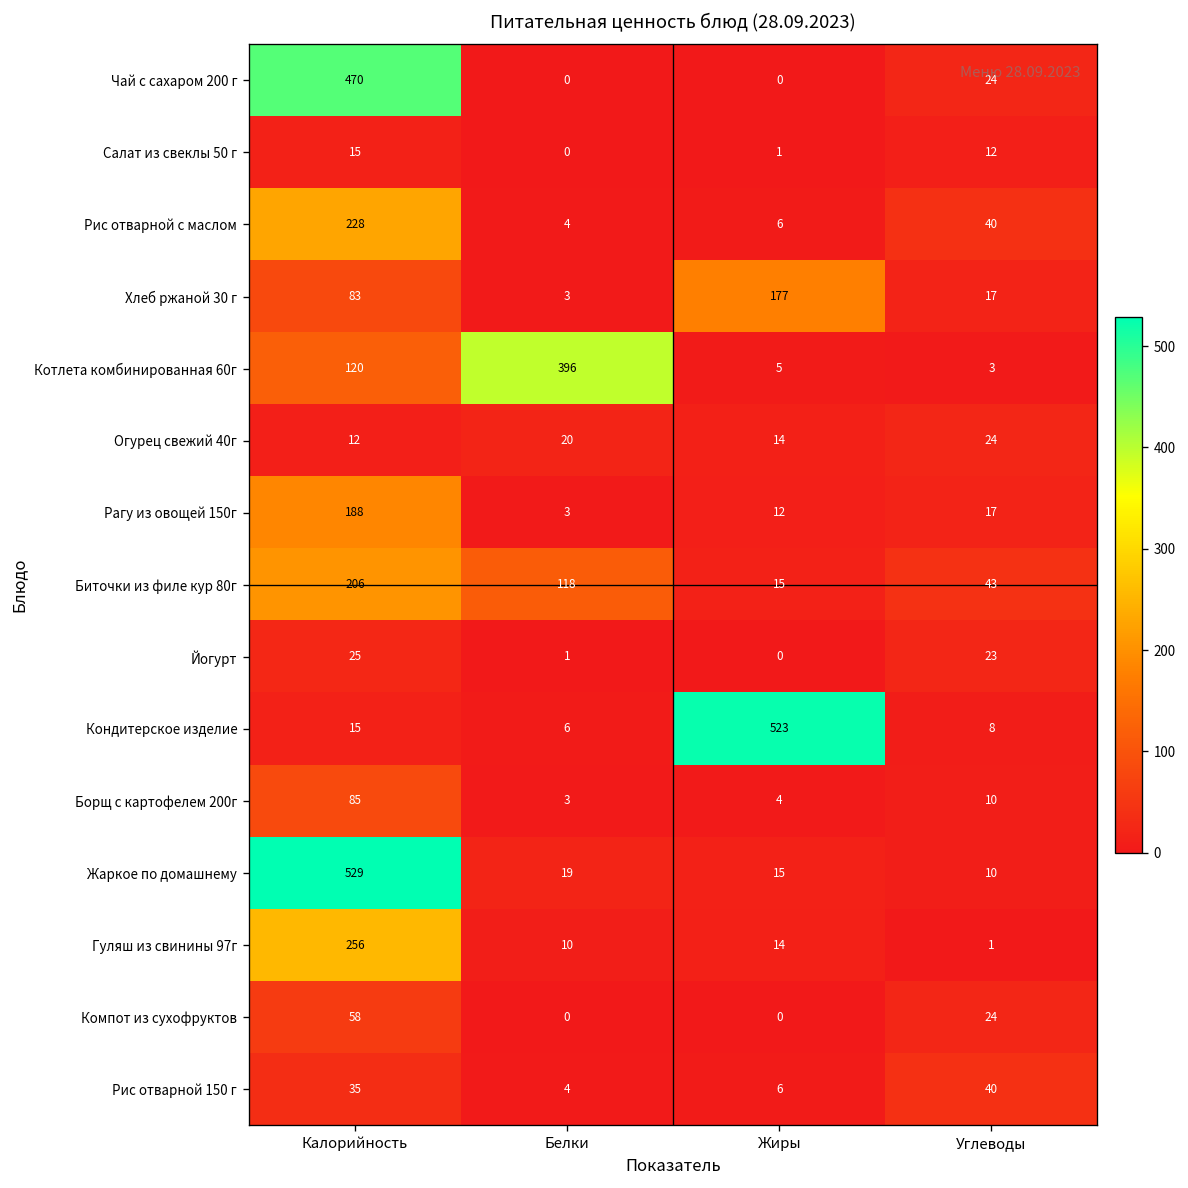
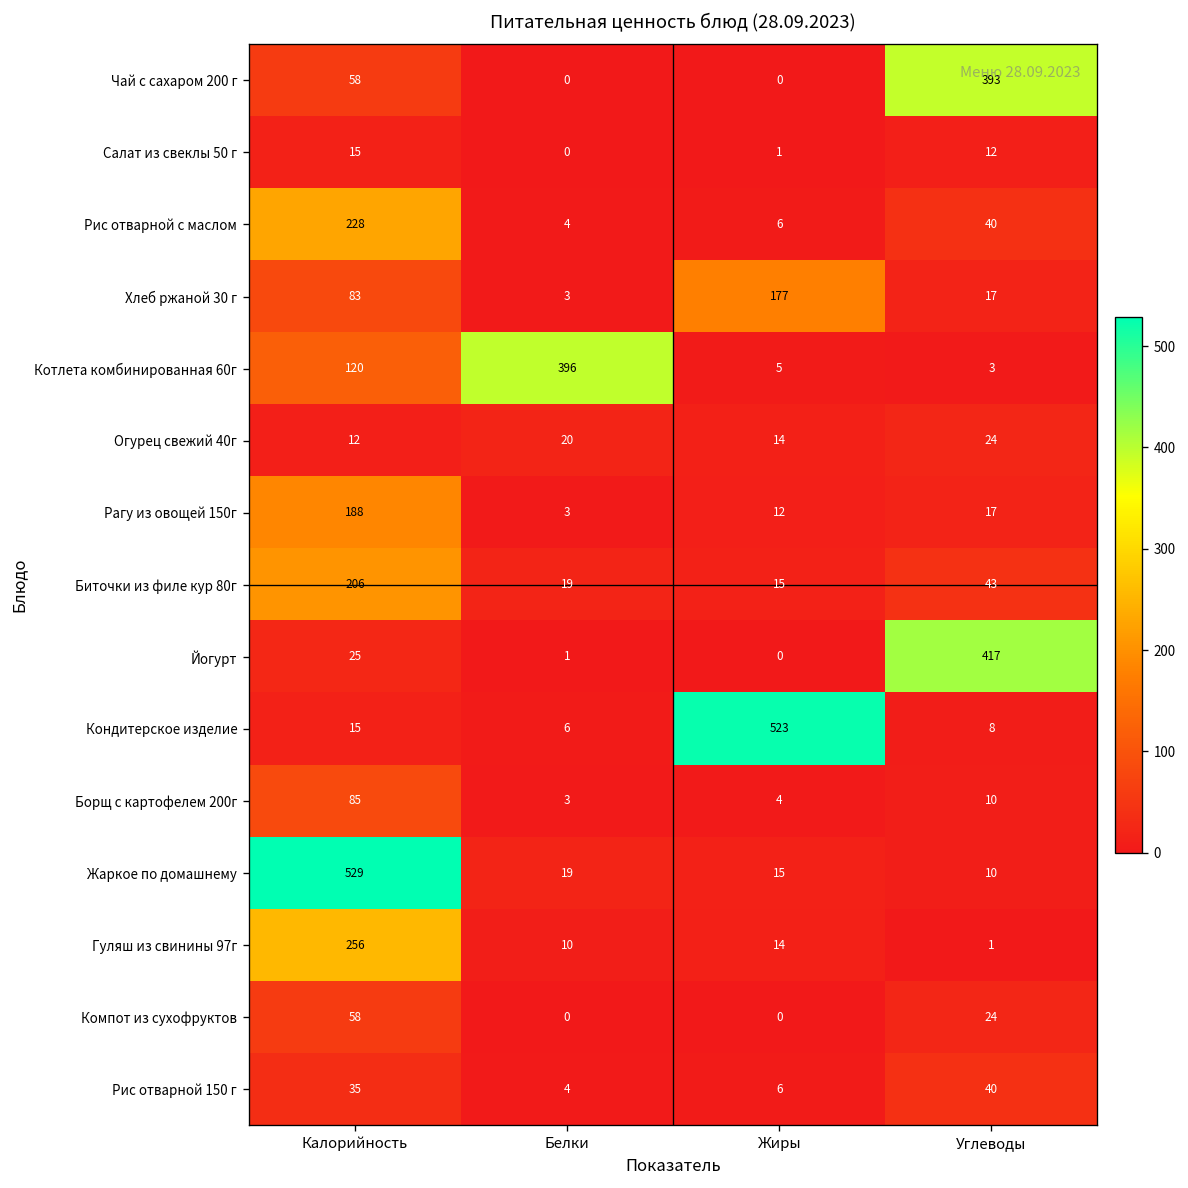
  {
    "Чай с сахаром 200 г": {
-     "Калорийность": 470,
+     "Калорийность": 58,
      "Белки": 0,
      "Жиры": 0,
-     "Углеводы": 24
+     "Углеводы": 393
    },
    "Салат из свеклы 50 г": {
      "Калорийность": 15,
      "Белки": 0,
      "Жиры": 1,
      "Углеводы": 12
    },
    "Рис отварной с маслом": {
      "Калорийность": 228,
      "Белки": 4,
      "Жиры": 6,
      "Углеводы": 40
    },
    "Хлеб ржаной 30 г": {
      "Калорийность": 83,
      "Белки": 3,
      "Жиры": 177,
      "Углеводы": 17
    },
    "Котлета комбинированная 60г": {
      "Калорийность": 120,
      "Белки": 396,
      "Жиры": 5,
      "Углеводы": 3
    },
    "Огурец свежий 40г": {
      "Калорийность": 12,
      "Белки": 20,
      "Жиры": 14,
      "Углеводы": 24
    },
    "Рагу из овощей 150г": {
      "Калорийность": 188,
      "Белки": 3,
      "Жиры": 12,
      "Углеводы": 17
    },
    "Биточки из филе кур 80г": {
      "Калорийность": 206,
-     "Белки": 118,
+     "Белки": 19,
      "Жиры": 15,
      "Углеводы": 43
    },
    "Йогурт": {
      "Калорийность": 25,
      "Белки": 1,
      "Жиры": 0,
-     "Углеводы": 23
+     "Углеводы": 417
    },
    "Кондитерское изделие": {
      "Калорийность": 15,
      "Белки": 6,
      "Жиры": 523,
      "Углеводы": 8
    },
    "Борщ с картофелем 200г": {
      "Калорийность": 85,
      "Белки": 3,
      "Жиры": 4,
      "Углеводы": 10
    },
    "Жаркое по домашнему": {
      "Калорийность": 529,
      "Белки": 19,
      "Жиры": 15,
      "Углеводы": 10
    },
    "Гуляш из свинины 97г": {
      "Калорийность": 256,
      "Белки": 10,
      "Жиры": 14,
      "Углеводы": 1
    },
    "Компот из сухофруктов": {
      "Калорийность": 58,
      "Белки": 0,
      "Жиры": 0,
      "Углеводы": 24
    },
    "Рис отварной 150 г": {
      "Калорийность": 35,
      "Белки": 4,
      "Жиры": 6,
      "Углеводы": 40
    }
  }
